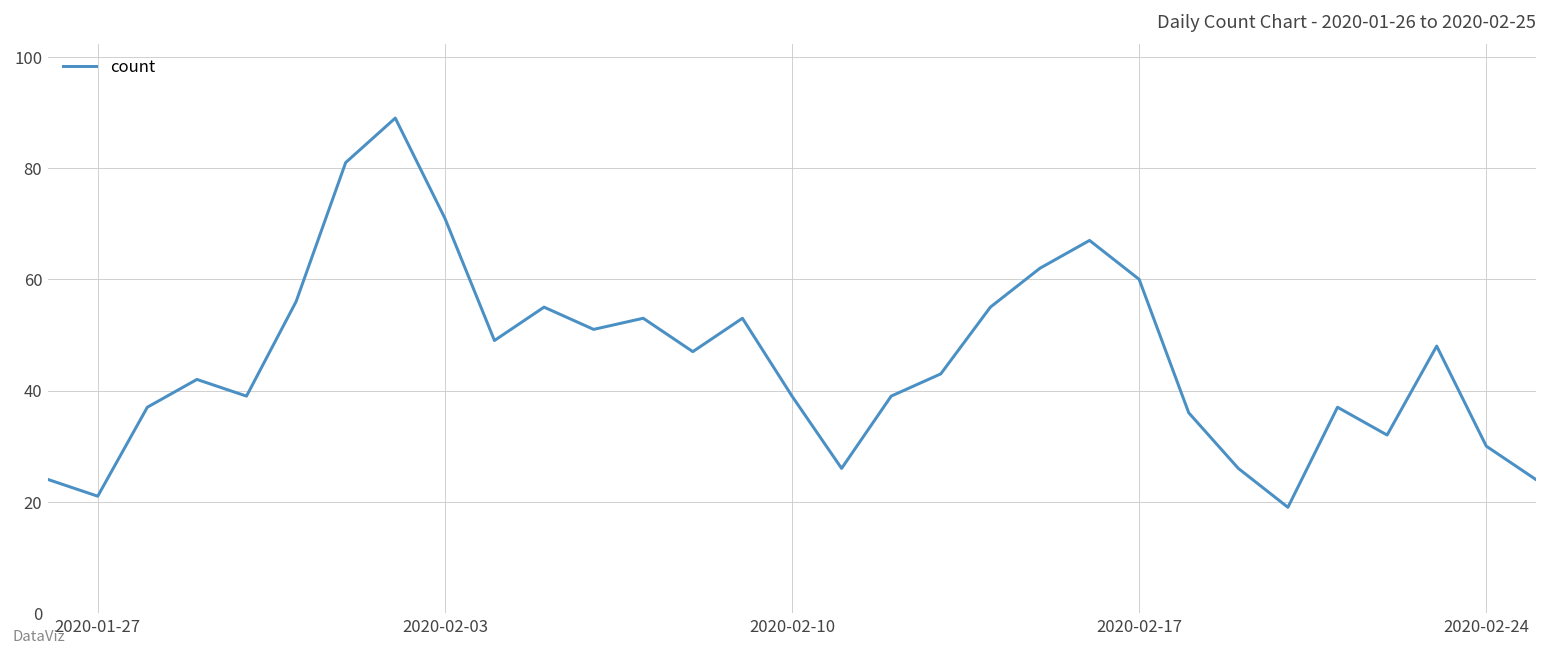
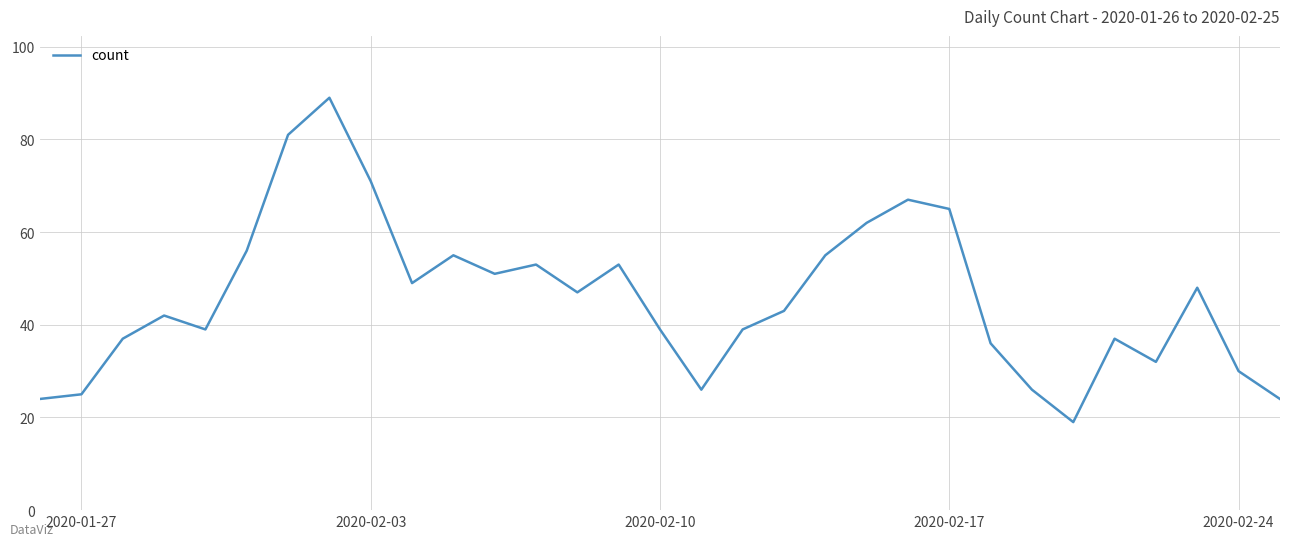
  {
-   "2020-01-27": 21,
+   "2020-01-27": 25,
    "2020-02-03": 71,
    "2020-02-10": 39,
-   "2020-02-17": 60,
+   "2020-02-17": 65,
    "2020-02-24": 30
  }
